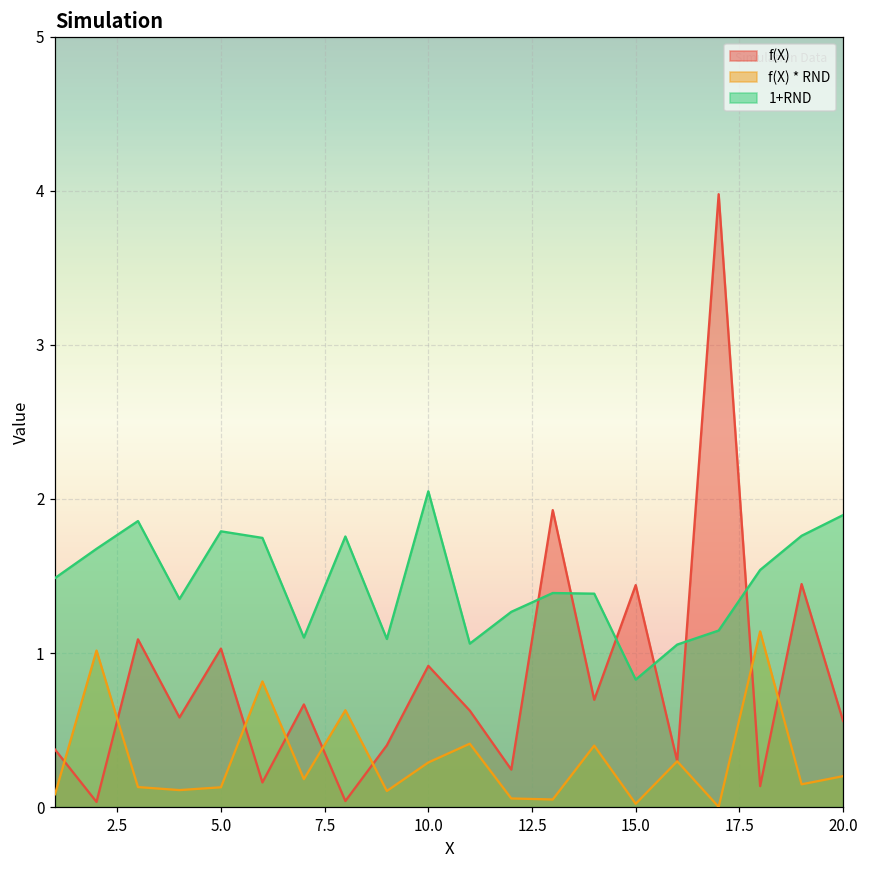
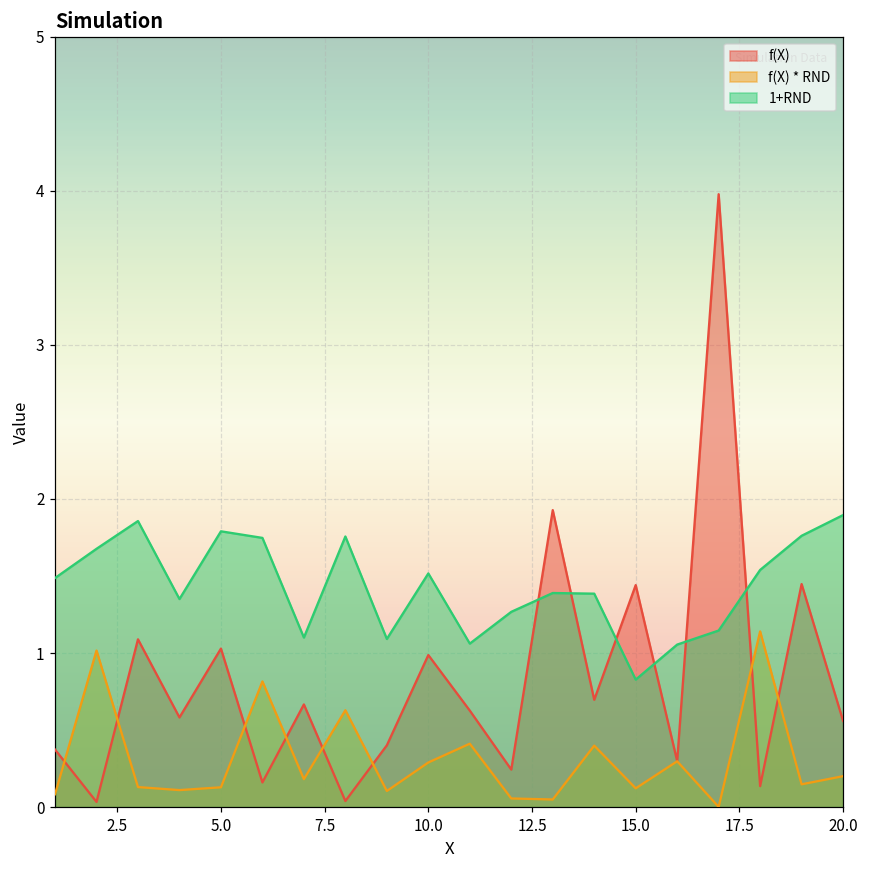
  {
    "f(X)": {
      "5.0": 1.03,
-     "10.0": 0.92,
+     "10.0": 0.99,
      "15.0": 1.44,
      "20.0": 0.56
    },
    "f(X) * RND": {
      "5.0": 0.13,
      "10.0": 0.29,
-     "15.0": 0.02,
+     "15.0": 0.12,
      "20.0": 0.20
    },
    "1+RND": {
      "5.0": 1.79,
-     "10.0": 2.05,
+     "10.0": 1.52,
      "15.0": 0.83,
      "20.0": 1.90
    }
  }
